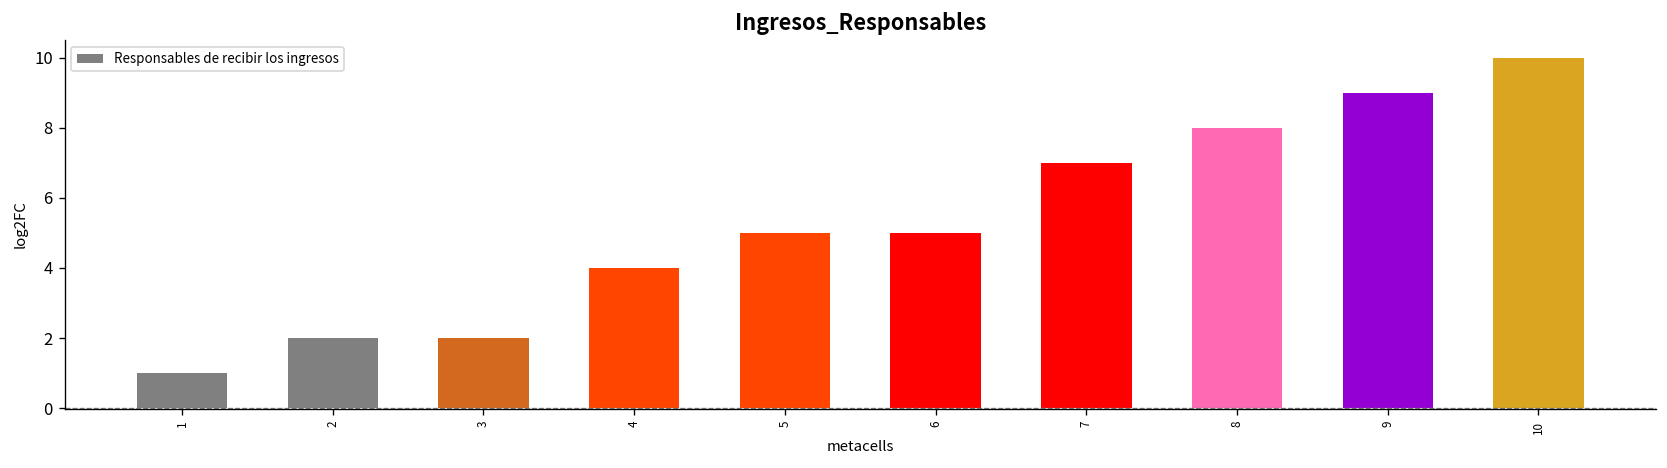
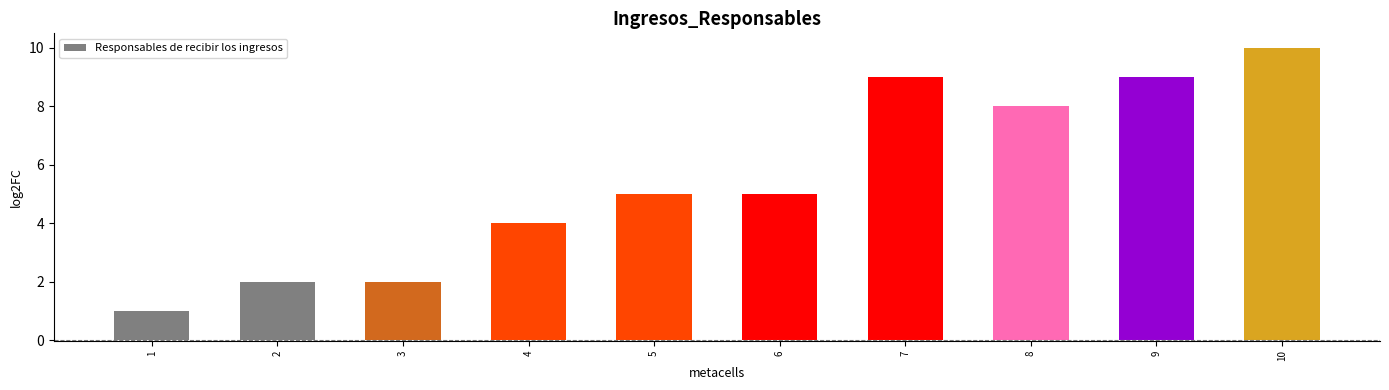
  {
    "1": 1,
    "2": 2,
    "3": 2,
    "4": 4,
    "5": 5,
    "6": 5,
-   "7": 7,
+   "7": 9,
    "8": 8,
    "9": 9,
    "10": 10
  }
